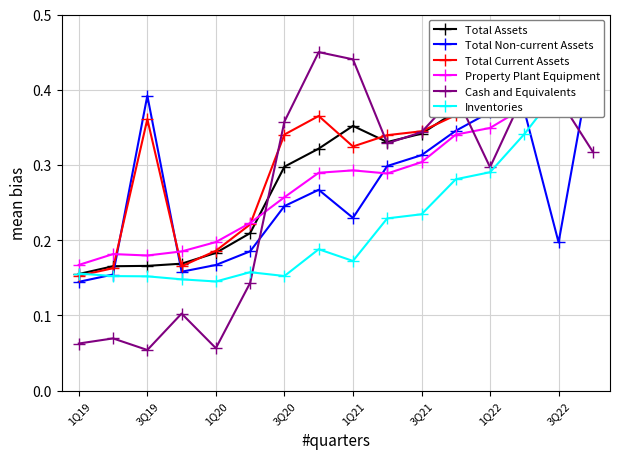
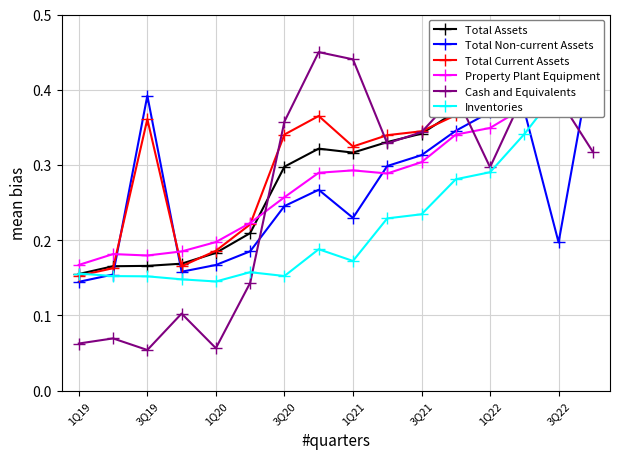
  {
    "Total Assets": {
      "3Q19": 0.17,
      "3Q20": 0.30,
-     "1Q21": 0.35
+     "1Q21": 0.32
    },
    "Total Non-current Assets": {
      "1Q19": 0.14,
      "3Q19": 0.39,
      "1Q20": 0.17,
      "3Q20": 0.25,
      "1Q21": 0.23,
      "3Q21": 0.31,
      "3Q22": 0.20
    },
    "Total Current Assets": {
      "3Q19": 0.36,
      "3Q20": 0.34,
      "1Q21": 0.32
    },
    "Property Plant Equipment": {
      "1Q19": 0.17,
      "3Q19": 0.18,
      "1Q20": 0.20,
      "3Q20": 0.26,
      "1Q21": 0.29,
      "3Q21": 0.30,
      "1Q22": 0.35
    },
    "Cash and Equivalents": {
      "1Q19": 0.06,
      "3Q19": 0.05,
      "1Q20": 0.06,
      "3Q20": 0.36,
      "1Q21": 0.44,
      "1Q22": 0.30
    },
    "Inventories": {
      "3Q19": 0.15,
      "1Q20": 0.15,
      "3Q20": 0.15,
      "1Q21": 0.17,
      "3Q21": 0.23,
      "1Q22": 0.29
    }
  }
